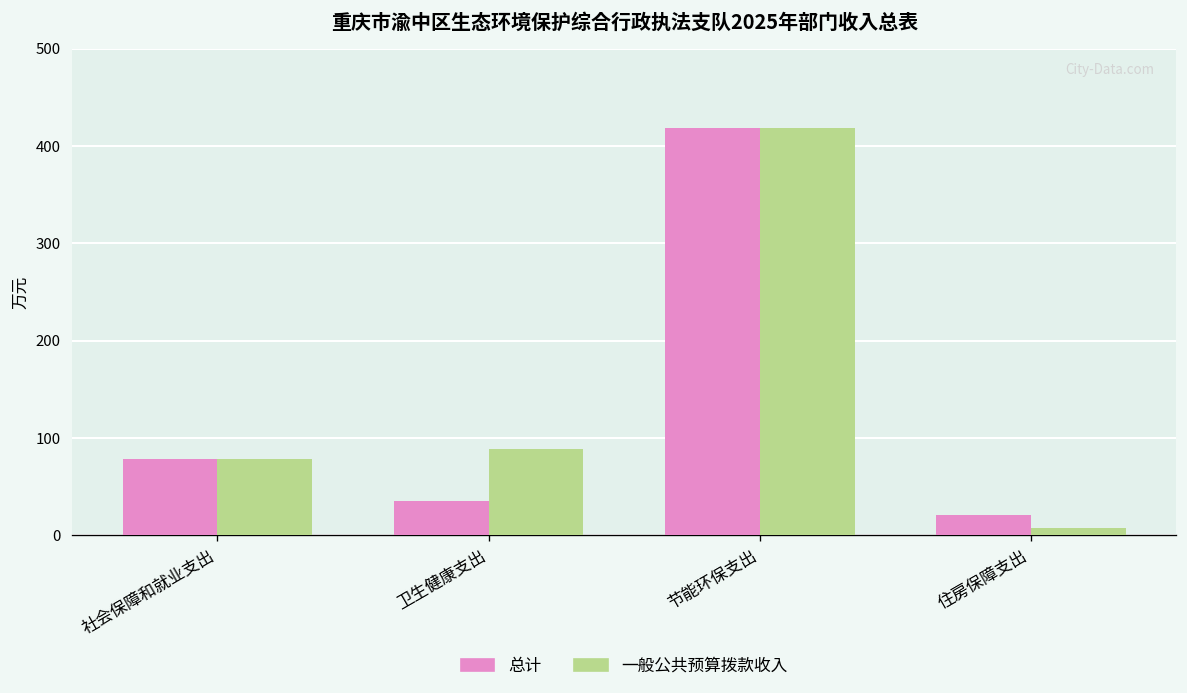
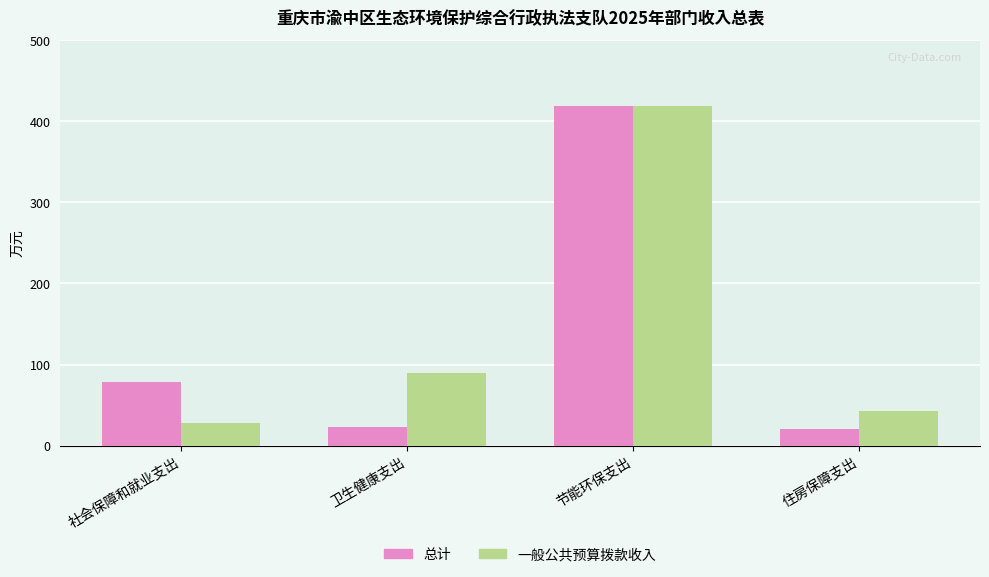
  {
    "总计": {
      "社会保障和就业支出": 80,
-     "卫生健康支出": 40,
+     "卫生健康支出": 20,
      "节能环保支出": 420,
      "住房保障支出": 20
    },
    "一般公共预算拨款收入": {
-     "社会保障和就业支出": 80,
+     "社会保障和就业支出": 30,
      "卫生健康支出": 90,
      "节能环保支出": 420,
-     "住房保障支出": 10
+     "住房保障支出": 40
    }
  }
